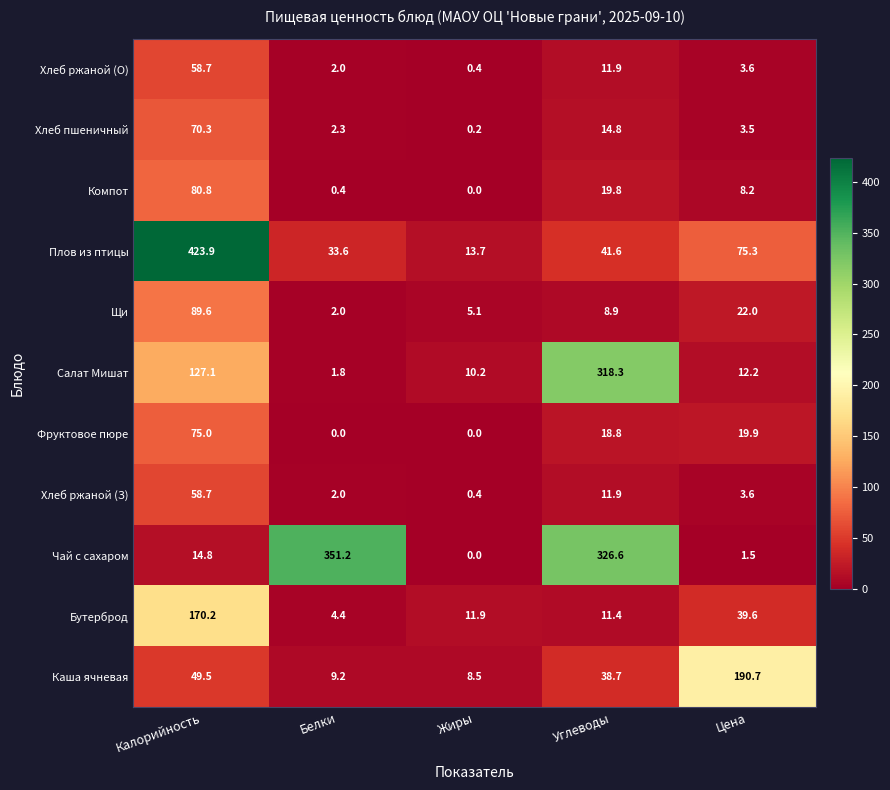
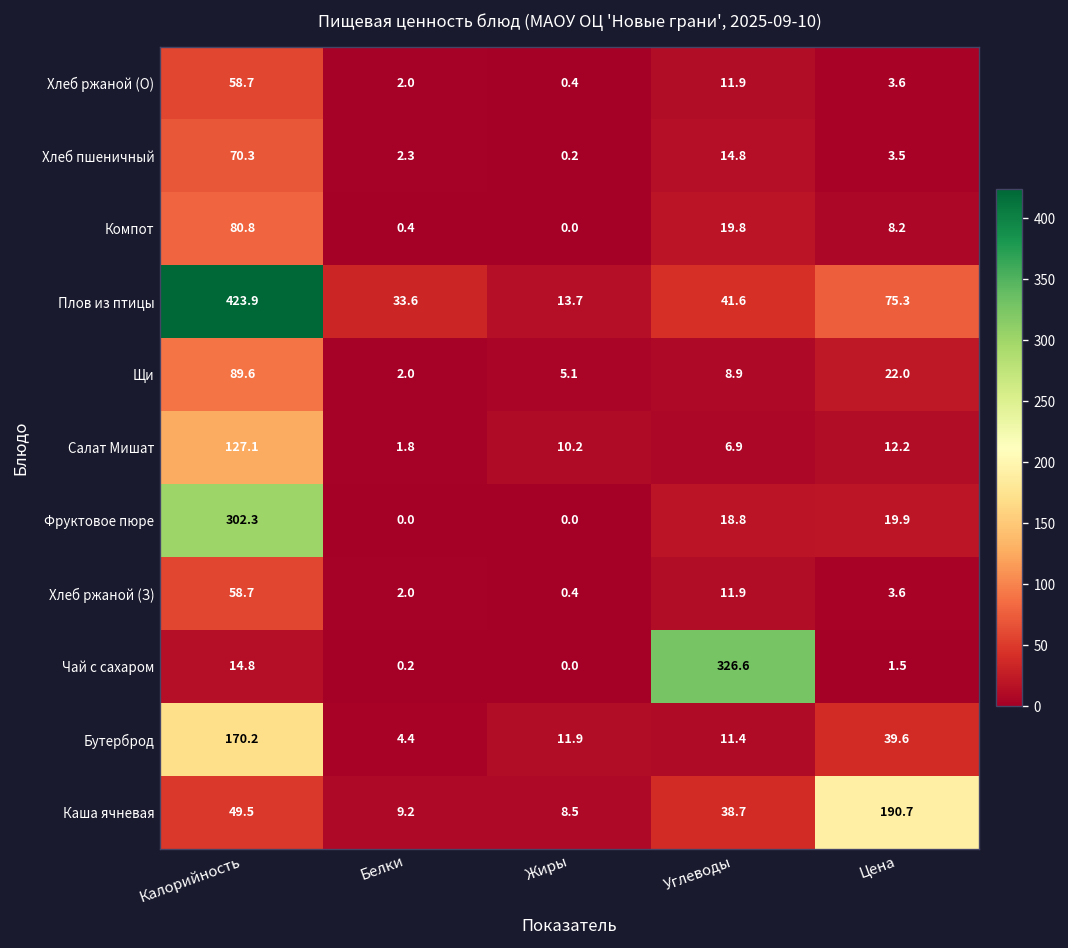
  {
    "Хлеб ржаной (О)": {
      "Калорийность": 58.7,
      "Белки": 2.0,
      "Жиры": 0.4,
      "Углеводы": 11.9,
      "Цена": 3.6
    },
    "Хлеб пшеничный": {
      "Калорийность": 70.3,
      "Белки": 2.3,
      "Жиры": 0.2,
      "Углеводы": 14.8,
      "Цена": 3.5
    },
    "Компот": {
      "Калорийность": 80.8,
      "Белки": 0.4,
      "Жиры": 0.0,
      "Углеводы": 19.8,
      "Цена": 8.2
    },
    "Плов из птицы": {
      "Калорийность": 423.9,
      "Белки": 33.6,
      "Жиры": 13.7,
      "Углеводы": 41.6,
      "Цена": 75.3
    },
    "Щи": {
      "Калорийность": 89.6,
      "Белки": 2.0,
      "Жиры": 5.1,
      "Углеводы": 8.9,
      "Цена": 22.0
    },
    "Салат Мишат": {
      "Калорийность": 127.1,
      "Белки": 1.8,
      "Жиры": 10.2,
-     "Углеводы": 318.3,
+     "Углеводы": 6.9,
      "Цена": 12.2
    },
    "Фруктовое пюре": {
-     "Калорийность": 75.0,
+     "Калорийность": 302.3,
      "Белки": 0.0,
      "Жиры": 0.0,
      "Углеводы": 18.8,
      "Цена": 19.9
    },
    "Хлеб ржаной (З)": {
      "Калорийность": 58.7,
      "Белки": 2.0,
      "Жиры": 0.4,
      "Углеводы": 11.9,
      "Цена": 3.6
    },
    "Чай с сахаром": {
      "Калорийность": 14.8,
-     "Белки": 351.2,
+     "Белки": 0.2,
      "Жиры": 0.0,
      "Углеводы": 326.6,
      "Цена": 1.5
    },
    "Бутерброд": {
      "Калорийность": 170.2,
      "Белки": 4.4,
      "Жиры": 11.9,
      "Углеводы": 11.4,
      "Цена": 39.6
    },
    "Каша ячневая": {
      "Калорийность": 49.5,
      "Белки": 9.2,
      "Жиры": 8.5,
      "Углеводы": 38.7,
      "Цена": 190.7
    }
  }
